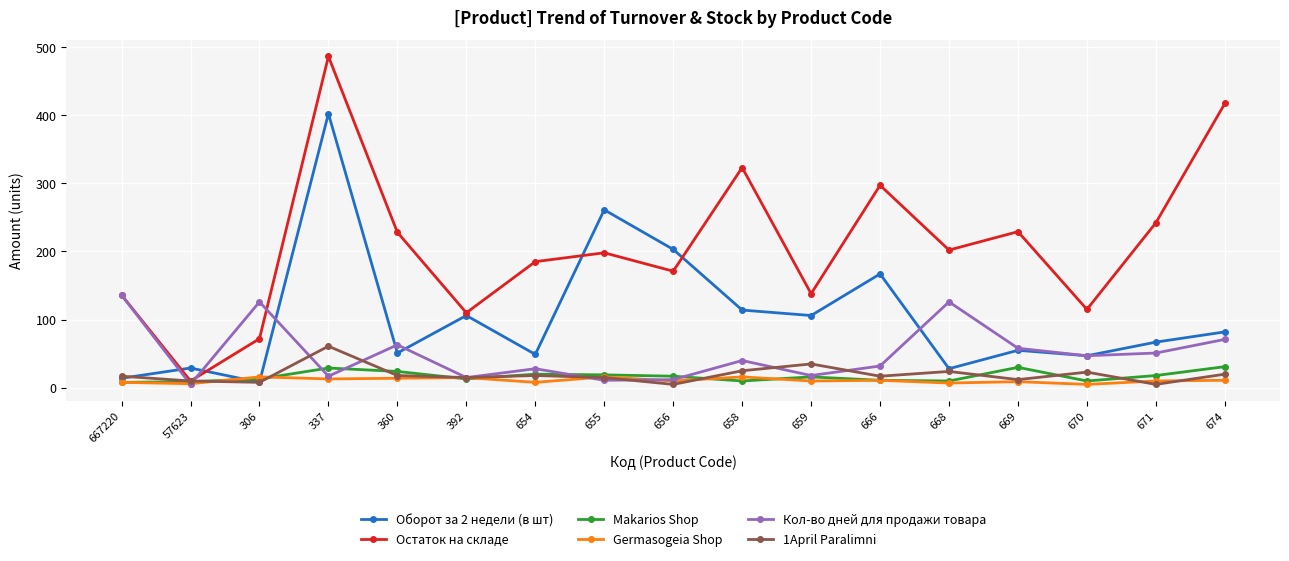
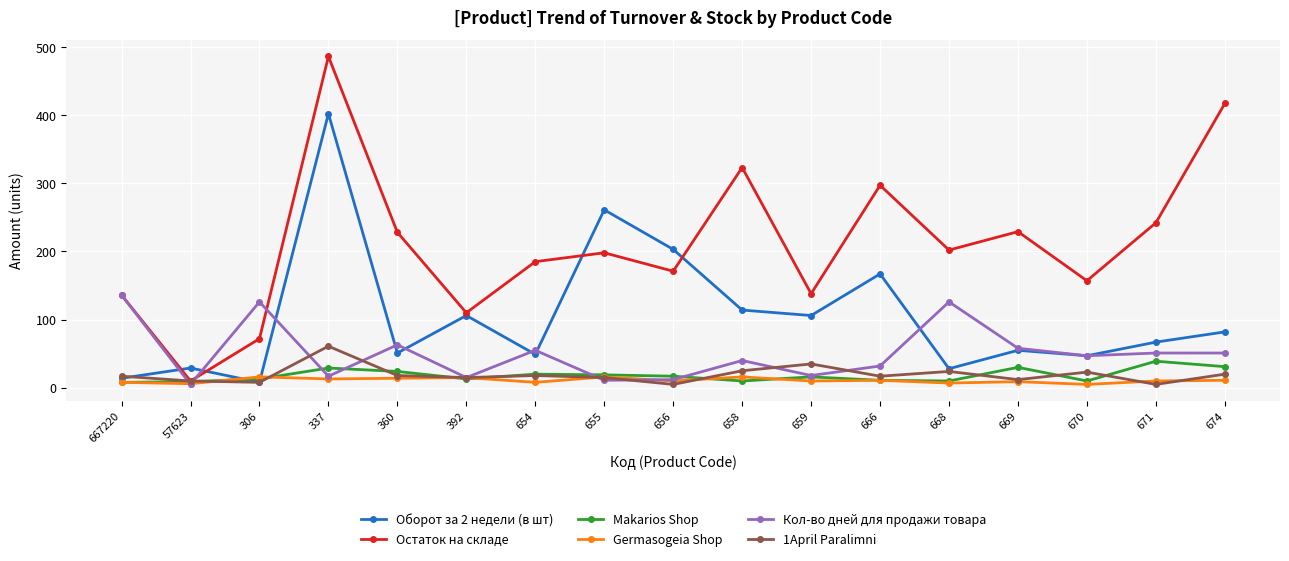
  {
    "Оборот за 2 недели (в шт)": {
      "57623": 30,
      "337": 400,
      "360": 50,
      "392": 110,
      "654": 50,
      "655": 260,
      "656": 200,
      "658": 110,
      "659": 110,
      "666": 170,
      "668": 30,
      "671": 70,
      "674": 80
    },
    "Остаток на складе": {
      "306": 70,
      "337": 490,
      "360": 230,
      "392": 110,
      "654": 190,
      "655": 200,
      "656": 170,
      "658": 320,
      "659": 140,
      "666": 300,
      "668": 200,
      "669": 230,
-     "670": 120,
+     "670": 160,
      "671": 240,
      "674": 420
    },
    "Makarios Shop": {
      "337": 30,
      "360": 20,
      "656": 20,
      "658": 10,
      "669": 30,
      "670": 10,
-     "671": 20,
+     "671": 40,
      "674": 30
    },
    "Germasogeia Shop": {
      "337": 10,
      "360": 10,
      "654": 10,
      "658": 20,
      "659": 10,
      "670": 10,
      "671": 10,
      "674": 10
    },
    "Кол-во дней для продажи товара": {
      "306": 130,
      "337": 20,
      "360": 60,
-     "654": 30,
+     "654": 60,
      "655": 10,
      "658": 40,
      "666": 30,
      "668": 130,
      "671": 50,
-     "674": 70
+     "674": 50
    },
    "1April Paralimni": {
      "337": 60,
      "360": 20,
      "656": 10,
      "658": 30,
      "659": 40,
      "666": 20,
      "668": 20,
      "670": 20,
      "671": 10,
      "674": 20
    }
  }
